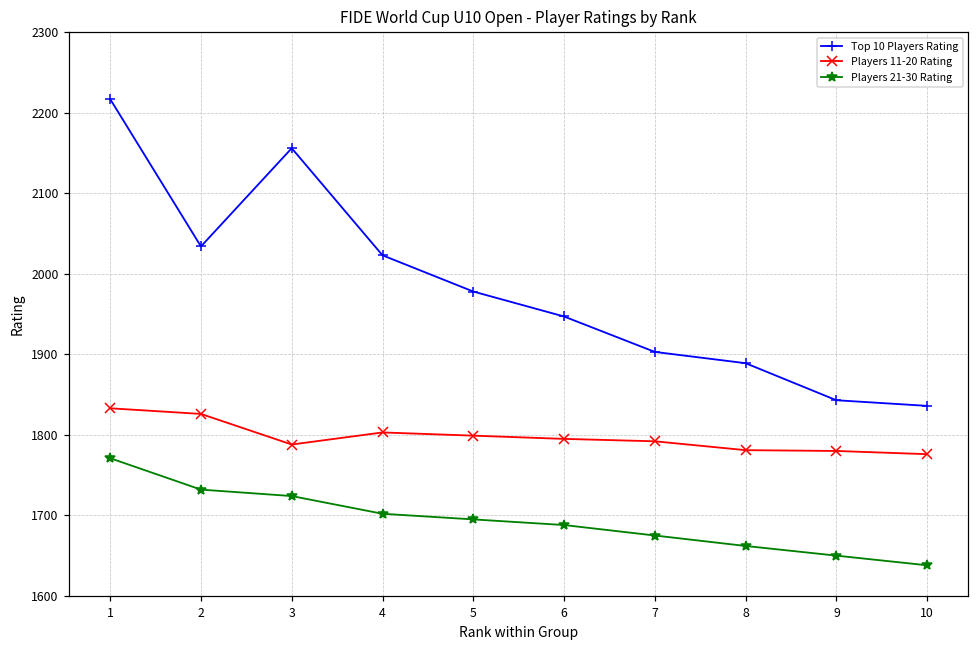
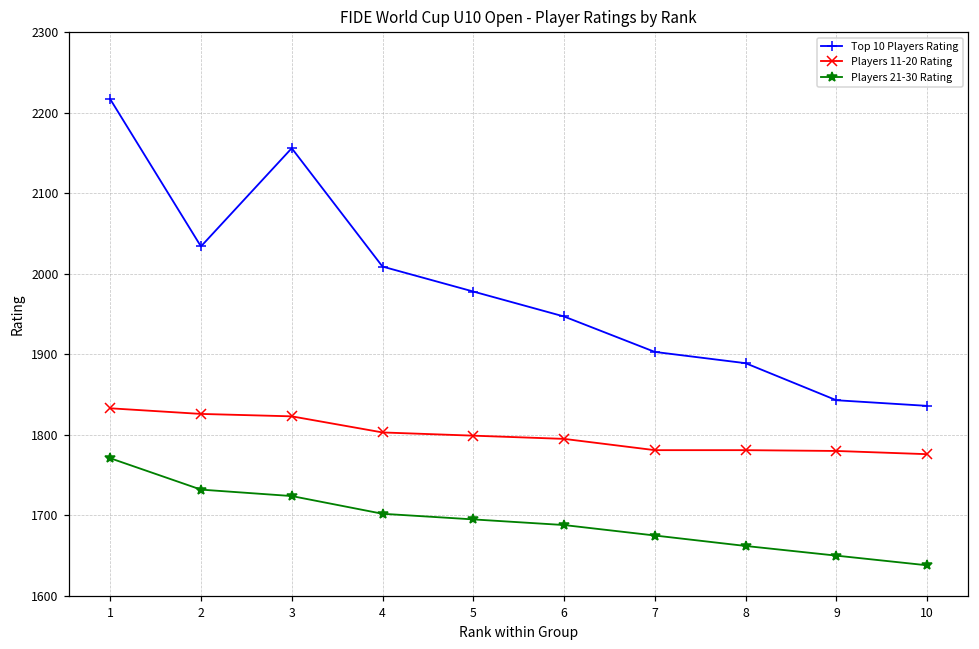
  {
    "Top 10 Players Rating": {
      "1": 2220,
      "2": 2030,
      "3": 2160,
-     "4": 2020,
+     "4": 2010,
      "5": 1980,
      "6": 1950,
      "7": 1900,
      "8": 1890,
      "9": 1840,
      "10": 1840
    },
    "Players 11-20 Rating": {
      "1": 1830,
      "2": 1830,
-     "3": 1790,
+     "3": 1820,
      "4": 1800,
      "5": 1800,
      "6": 1800,
-     "7": 1790,
+     "7": 1780,
      "8": 1780,
      "9": 1780,
      "10": 1780
    },
    "Players 21-30 Rating": {
      "1": 1770,
      "2": 1730,
      "3": 1720,
      "4": 1700,
      "5": 1700,
      "6": 1690,
      "7": 1680,
      "8": 1660,
      "9": 1650,
      "10": 1640
    }
  }
